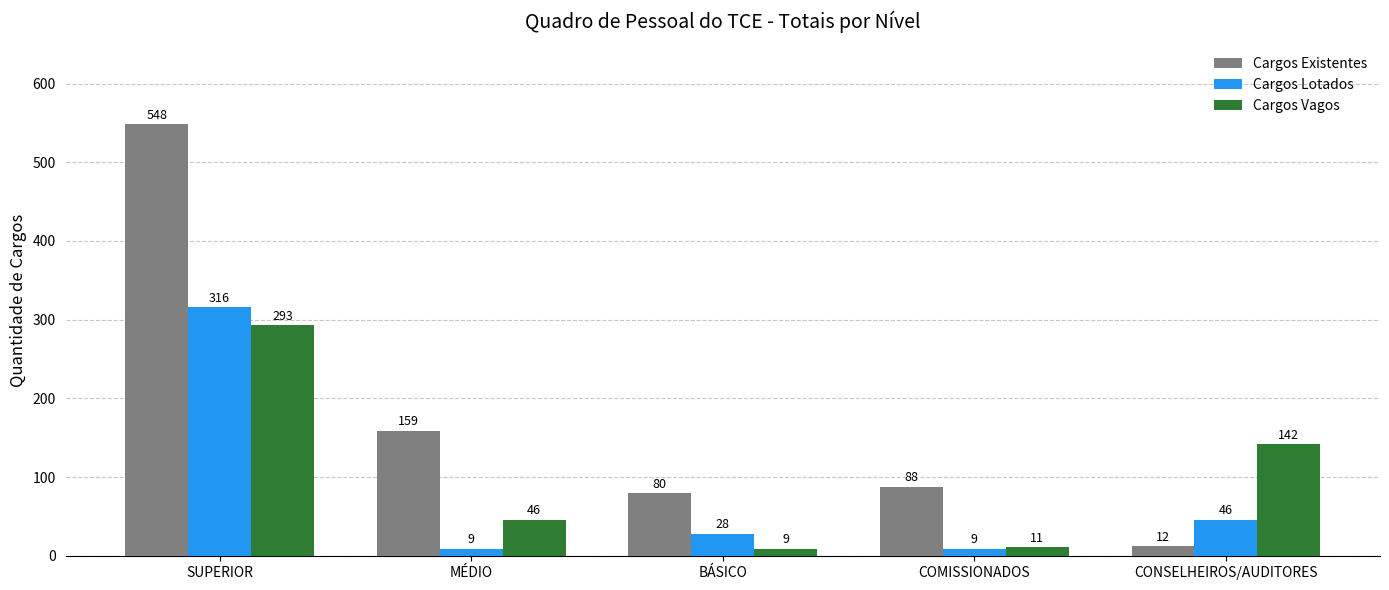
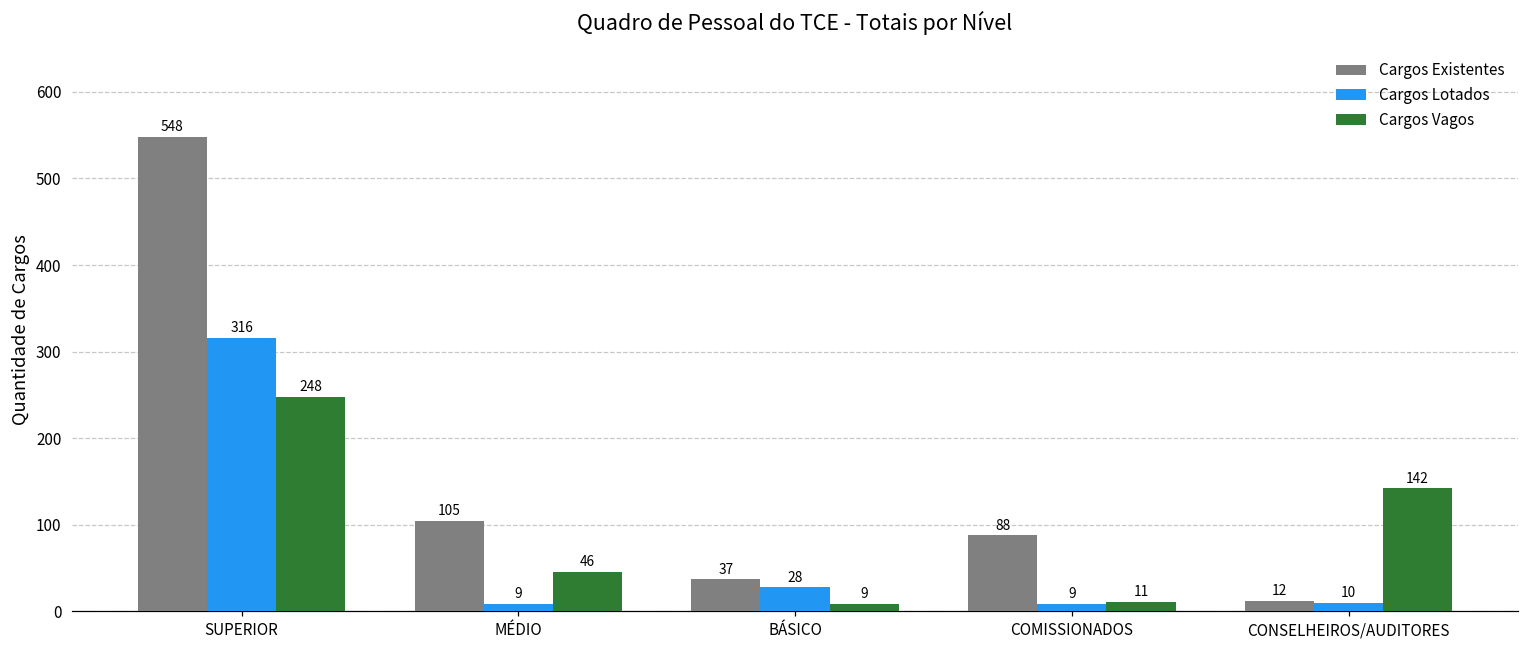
  {
    "Cargos Existentes": {
      "SUPERIOR": 548,
-     "MÉDIO": 159,
-     "BÁSICO": 80,
+     "MÉDIO": 105,
+     "BÁSICO": 37,
      "COMISSIONADOS": 88,
      "CONSELHEIROS/AUDITORES": 12
    },
    "Cargos Lotados": {
      "SUPERIOR": 316,
      "MÉDIO": 9,
      "BÁSICO": 28,
      "COMISSIONADOS": 9,
-     "CONSELHEIROS/AUDITORES": 46
+     "CONSELHEIROS/AUDITORES": 10
    },
    "Cargos Vagos": {
-     "SUPERIOR": 293,
+     "SUPERIOR": 248,
      "MÉDIO": 46,
      "BÁSICO": 9,
      "COMISSIONADOS": 11,
      "CONSELHEIROS/AUDITORES": 142
    }
  }
